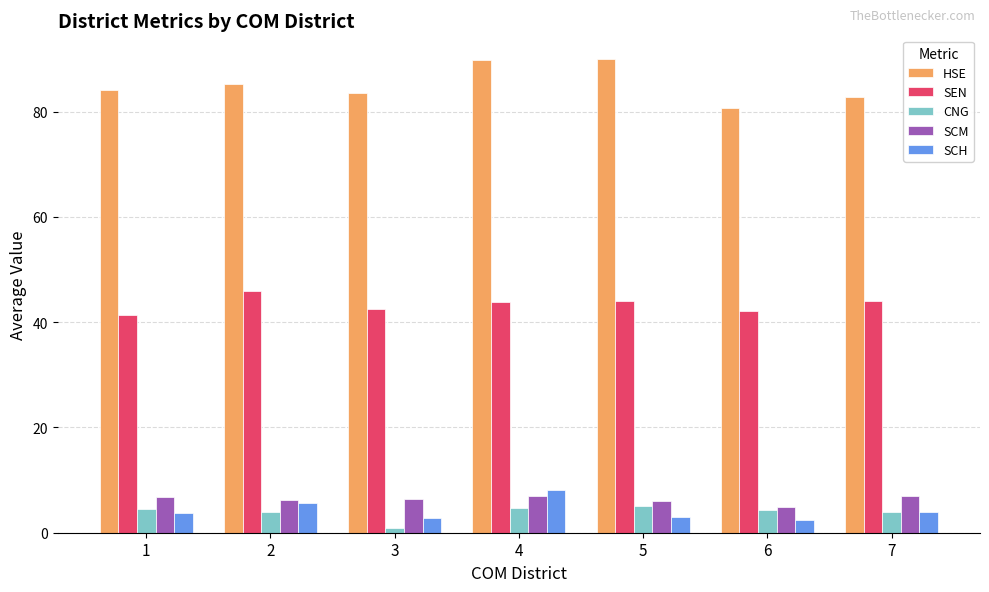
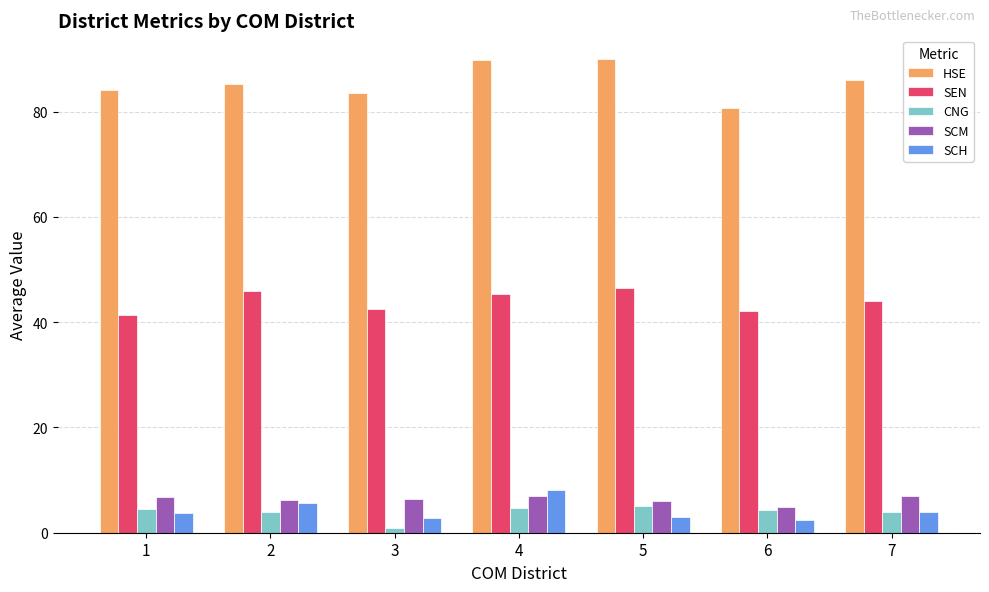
  {
    "HSE": {
      "1": 84,
      "2": 85,
      "3": 84,
      "4": 90,
      "5": 90,
      "6": 81,
-     "7": 83
+     "7": 86
    },
    "SEN": {
      "1": 41,
      "2": 46,
      "3": 43,
-     "4": 44,
-     "5": 44,
+     "4": 45,
+     "5": 47,
      "6": 42,
      "7": 44
    },
    "CNG": {
      "1": 5,
      "2": 4,
      "3": 1,
      "4": 5,
      "5": 5,
      "6": 4,
      "7": 4
    },
    "SCM": {
      "1": 7,
      "2": 6,
      "3": 6,
      "4": 7,
      "5": 6,
      "6": 5,
      "7": 7
    },
    "SCH": {
      "1": 4,
      "2": 6,
      "3": 3,
      "4": 8,
      "5": 3,
      "6": 2,
      "7": 4
    }
  }
